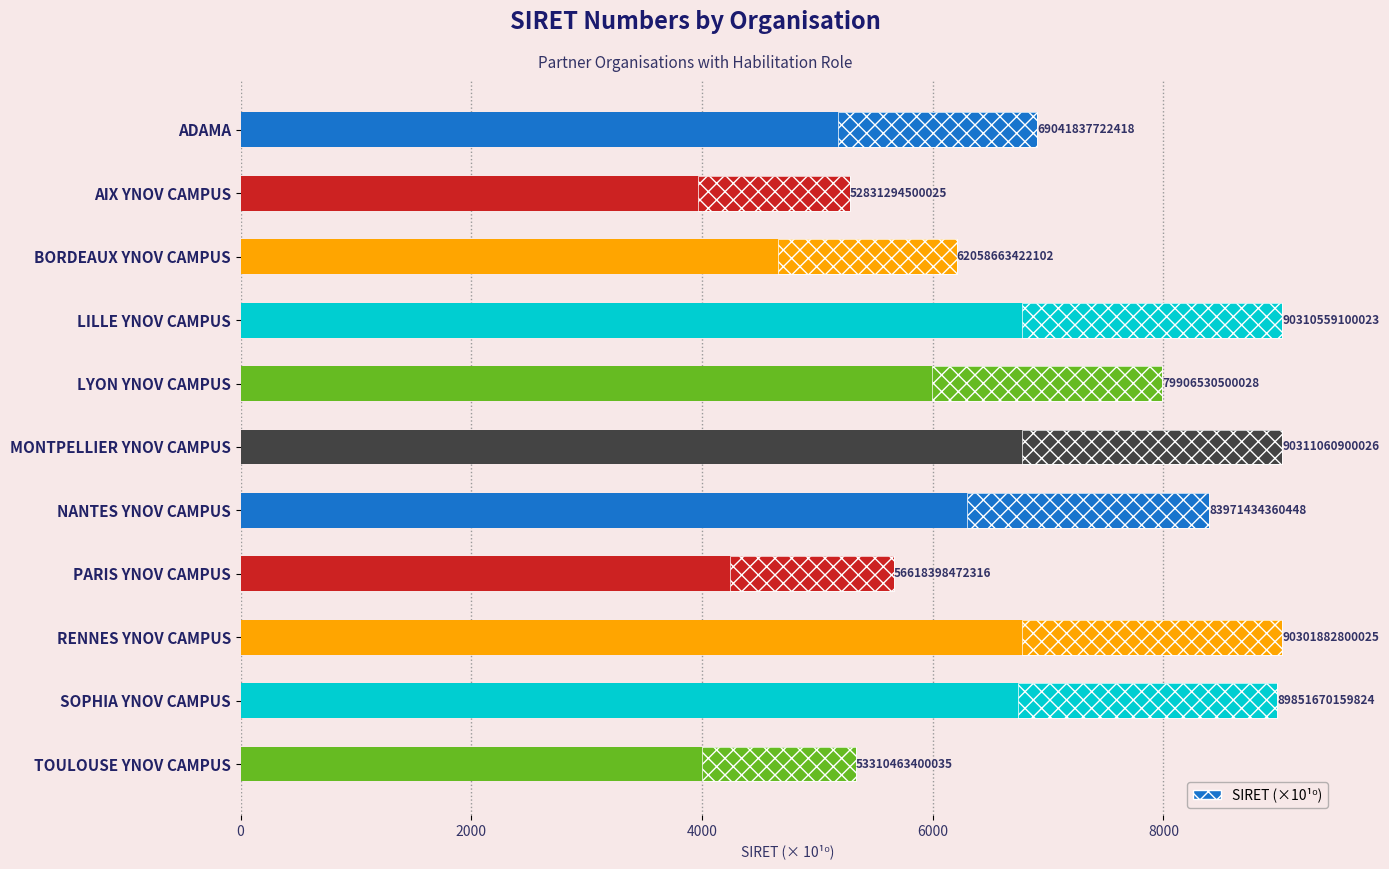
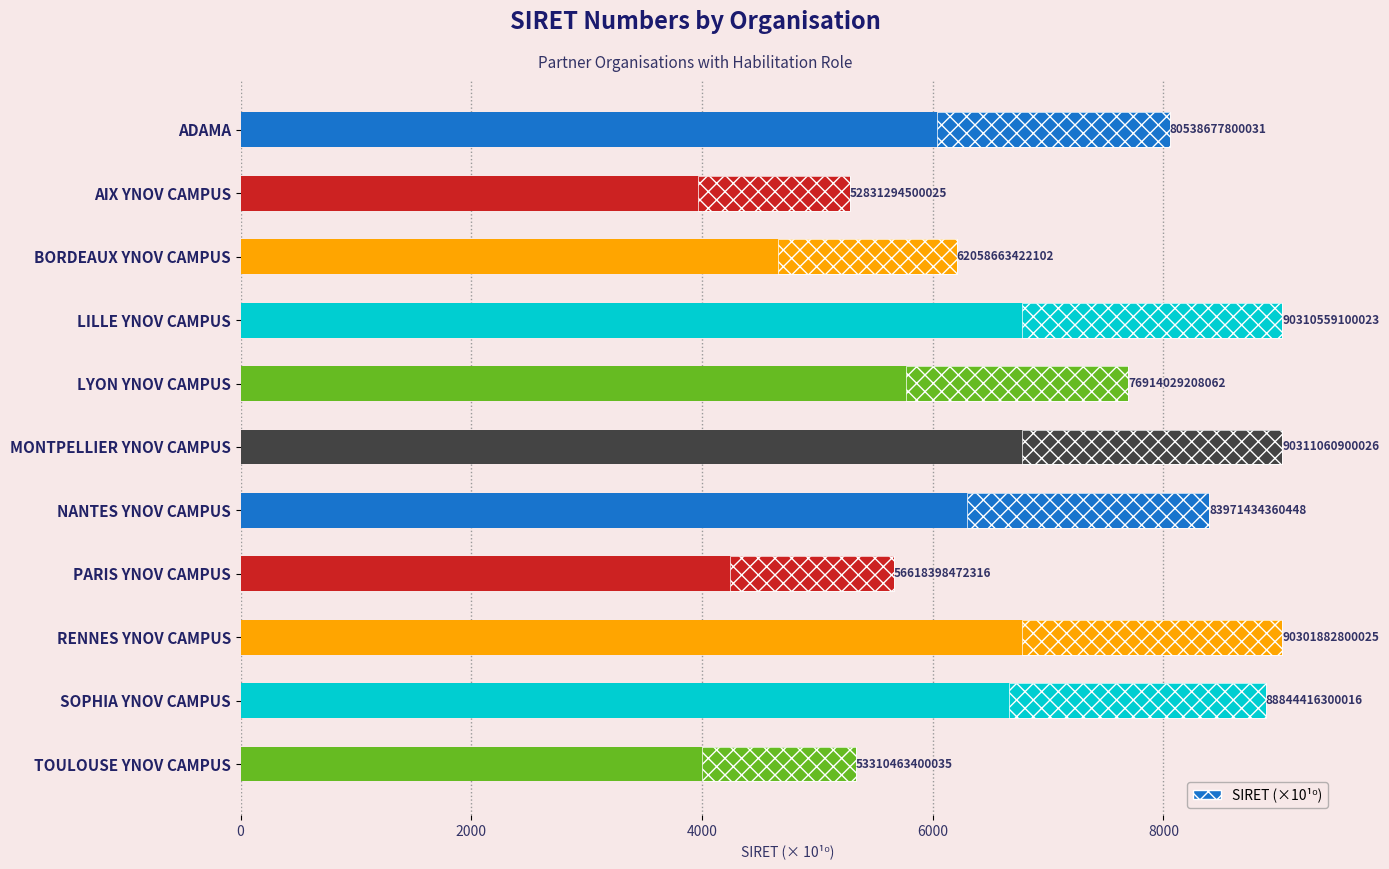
  {
    "SIRET (×10¹⁰)": {
-     "ADAMA": 69041837722418,
-     "LYON YNOV CAMPUS": 79906530500028,
-     "SOPHIA YNOV CAMPUS": 89851670159824
+     "ADAMA": 80538677800031,
+     "LYON YNOV CAMPUS": 76914029208062,
+     "SOPHIA YNOV CAMPUS": 88844416300016
    }
  }
